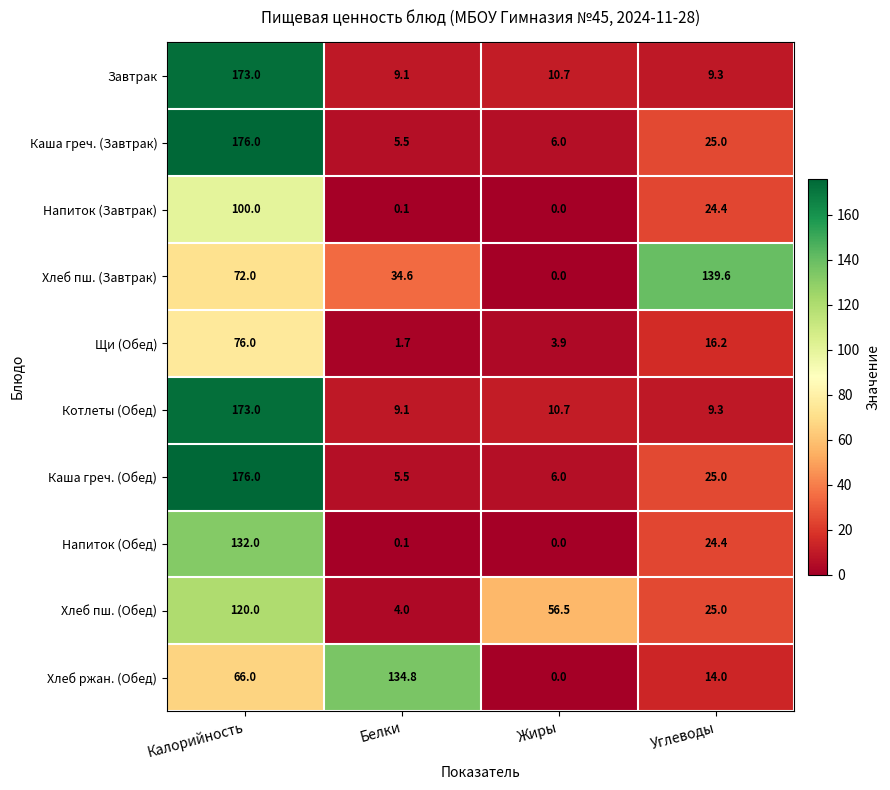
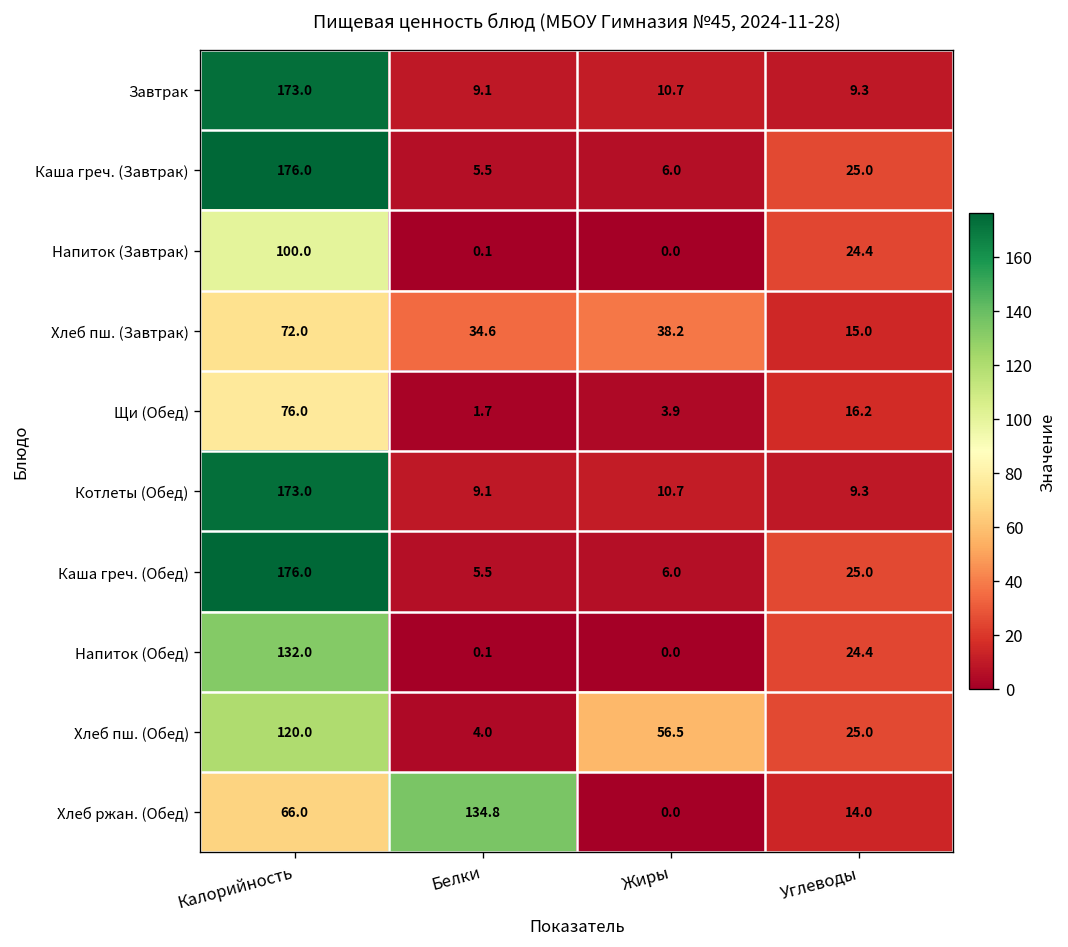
  {
    "Завтрак": {
      "Калорийность": 173.0,
      "Белки": 9.1,
      "Жиры": 10.7,
      "Углеводы": 9.3
    },
    "Каша греч. (Завтрак)": {
      "Калорийность": 176.0,
      "Белки": 5.5,
      "Жиры": 6.0,
      "Углеводы": 25.0
    },
    "Напиток (Завтрак)": {
      "Калорийность": 100.0,
      "Белки": 0.1,
      "Жиры": 0.0,
      "Углеводы": 24.4
    },
    "Хлеб пш. (Завтрак)": {
      "Калорийность": 72.0,
      "Белки": 34.6,
-     "Жиры": 0.0,
-     "Углеводы": 139.6
+     "Жиры": 38.2,
+     "Углеводы": 15.0
    },
    "Щи (Обед)": {
      "Калорийность": 76.0,
      "Белки": 1.7,
      "Жиры": 3.9,
      "Углеводы": 16.2
    },
    "Котлеты (Обед)": {
      "Калорийность": 173.0,
      "Белки": 9.1,
      "Жиры": 10.7,
      "Углеводы": 9.3
    },
    "Каша греч. (Обед)": {
      "Калорийность": 176.0,
      "Белки": 5.5,
      "Жиры": 6.0,
      "Углеводы": 25.0
    },
    "Напиток (Обед)": {
      "Калорийность": 132.0,
      "Белки": 0.1,
      "Жиры": 0.0,
      "Углеводы": 24.4
    },
    "Хлеб пш. (Обед)": {
      "Калорийность": 120.0,
      "Белки": 4.0,
      "Жиры": 56.5,
      "Углеводы": 25.0
    },
    "Хлеб ржан. (Обед)": {
      "Калорийность": 66.0,
      "Белки": 134.8,
      "Жиры": 0.0,
      "Углеводы": 14.0
    }
  }
